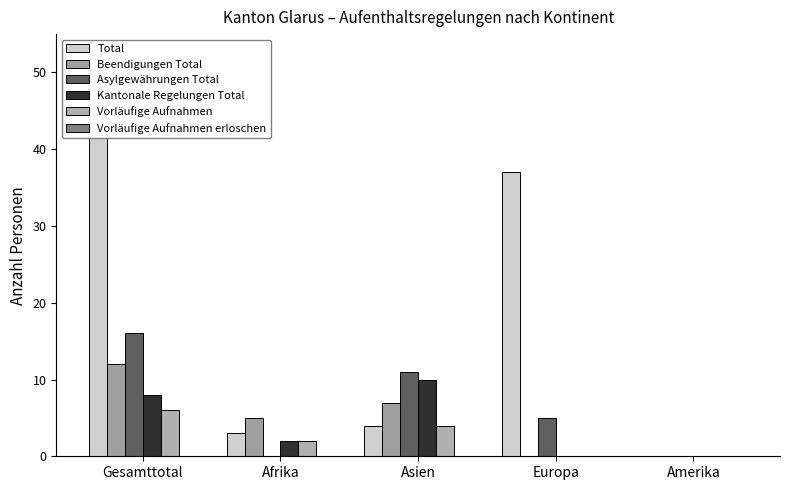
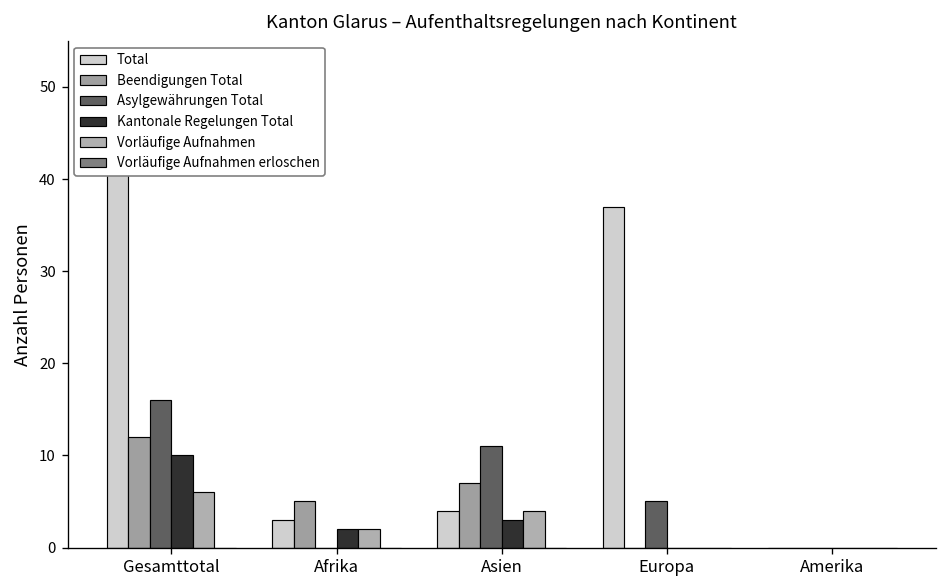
  {
    "Kantonale Regelungen Total": {
-     "Gesamttotal": 8,
+     "Gesamttotal": 10,
      "Afrika": 2,
-     "Asien": 10,
+     "Asien": 3,
      "Europa": 0,
      "Amerika": 0
    }
  }
